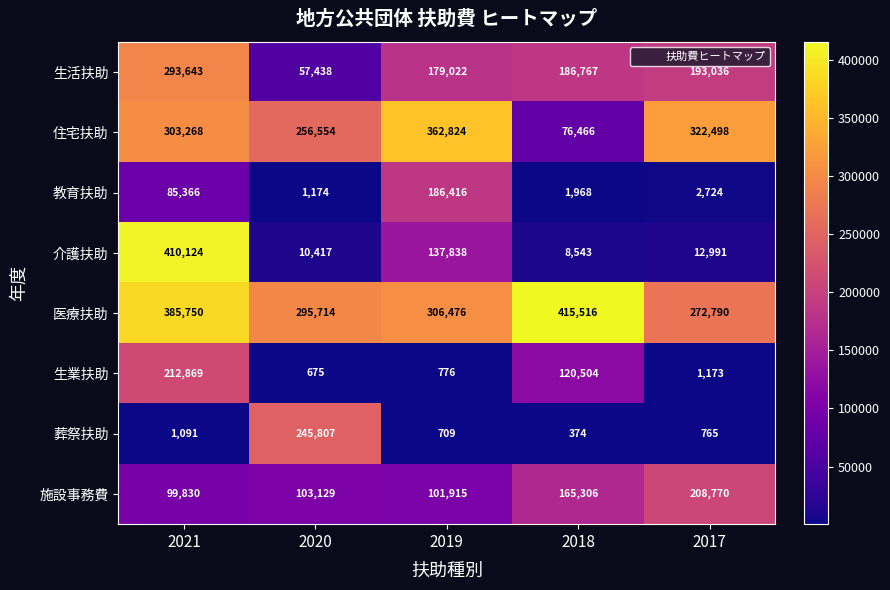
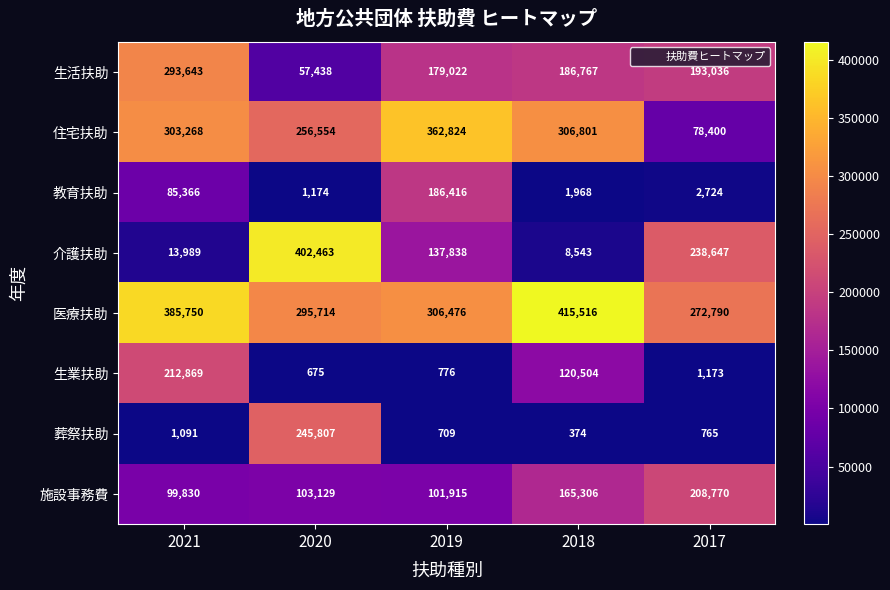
  {
    "生活扶助": {
      "2021": "293,643",
      "2020": "57,438",
      "2019": "179,022",
      "2018": "186,767",
      "2017": "193,036"
    },
    "住宅扶助": {
      "2021": "303,268",
      "2020": "256,554",
      "2019": "362,824",
-     "2018": "76,466",
-     "2017": "322,498"
+     "2018": "306,801",
+     "2017": "78,400"
    },
    "教育扶助": {
      "2021": "85,366",
      "2020": "1,174",
      "2019": "186,416",
      "2018": "1,968",
      "2017": "2,724"
    },
    "介護扶助": {
-     "2021": "410,124",
-     "2020": "10,417",
+     "2021": "13,989",
+     "2020": "402,463",
      "2019": "137,838",
      "2018": "8,543",
-     "2017": "12,991"
+     "2017": "238,647"
    },
    "医療扶助": {
      "2021": "385,750",
      "2020": "295,714",
      "2019": "306,476",
      "2018": "415,516",
      "2017": "272,790"
    },
    "生業扶助": {
      "2021": "212,869",
      "2020": "675",
      "2019": "776",
      "2018": "120,504",
      "2017": "1,173"
    },
    "葬祭扶助": {
      "2021": "1,091",
      "2020": "245,807",
      "2019": "709",
      "2018": "374",
      "2017": "765"
    },
    "施設事務費": {
      "2021": "99,830",
      "2020": "103,129",
      "2019": "101,915",
      "2018": "165,306",
      "2017": "208,770"
    }
  }
